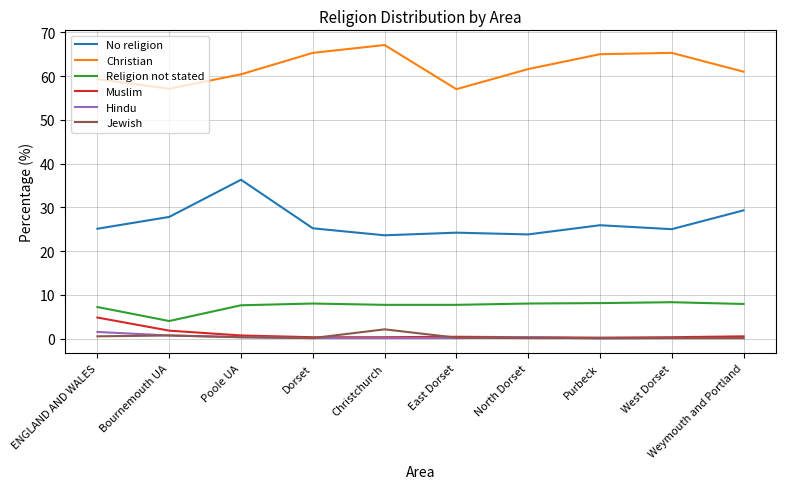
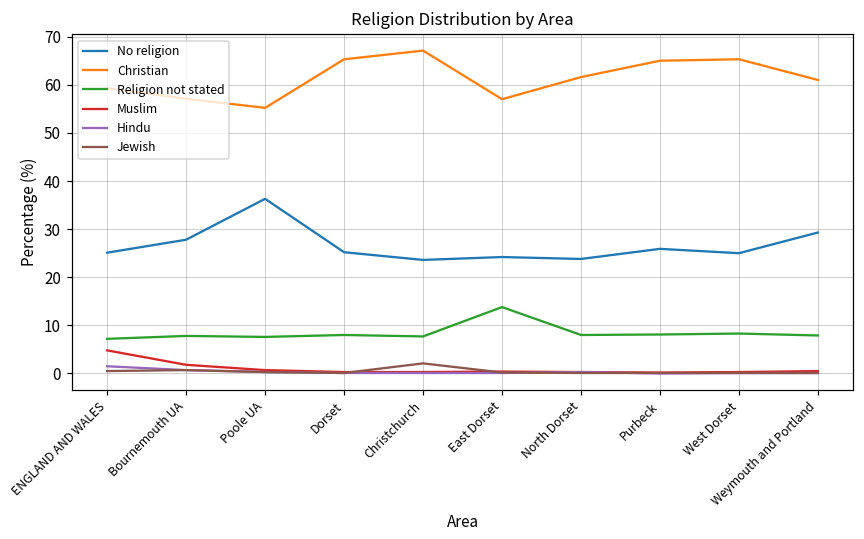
  {
    "No religion": {
      "ENGLAND AND WALES": 25,
      "Bournemouth UA": 28,
      "Poole UA": 36,
      "Dorset": 25,
      "Christchurch": 24,
      "East Dorset": 24,
      "North Dorset": 24,
      "Purbeck": 26,
      "West Dorset": 25,
      "Weymouth and Portland": 29
    },
    "Christian": {
-     "Poole UA": 60,
+     "Poole UA": 55,
      "Dorset": 65,
      "Christchurch": 67,
      "East Dorset": 57,
      "North Dorset": 62,
      "Purbeck": 65,
      "West Dorset": 65,
      "Weymouth and Portland": 61
    },
    "Religion not stated": {
      "ENGLAND AND WALES": 7,
-     "Bournemouth UA": 4,
+     "Bournemouth UA": 8,
      "Poole UA": 8,
      "Dorset": 8,
      "Christchurch": 8,
-     "East Dorset": 8,
+     "East Dorset": 14,
      "North Dorset": 8,
      "Purbeck": 8,
      "West Dorset": 8,
      "Weymouth and Portland": 8
    },
    "Muslim": {
      "ENGLAND AND WALES": 5,
      "Bournemouth UA": 2
    },
    "Hindu": {
      "ENGLAND AND WALES": 2
    },
    "Jewish": {
      "ENGLAND AND WALES": 1,
      "Christchurch": 2
    }
  }
